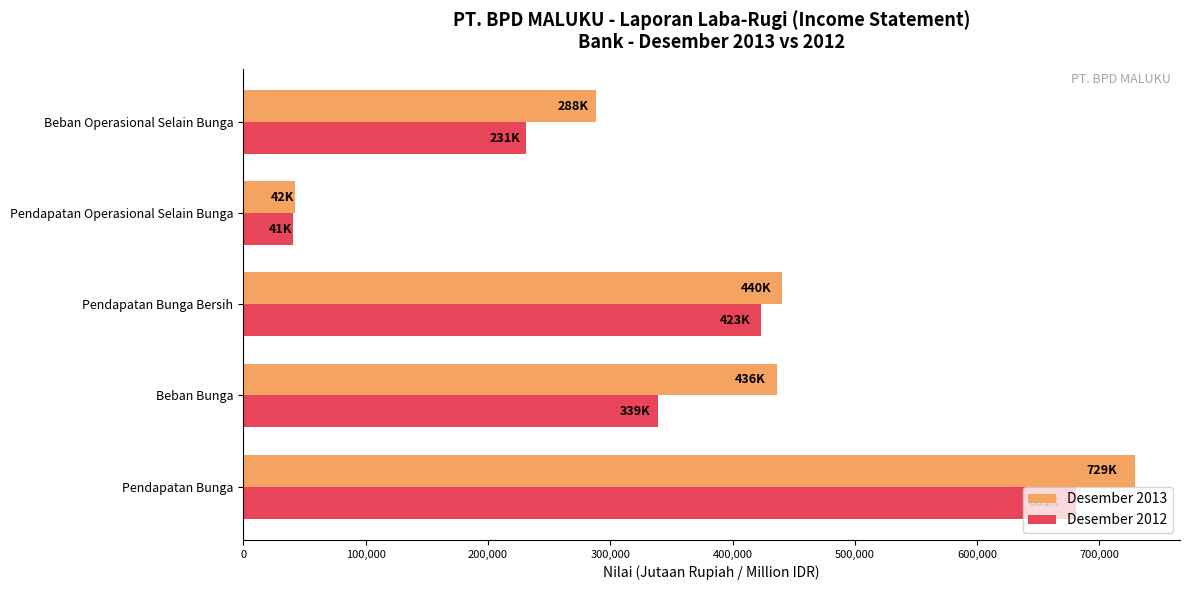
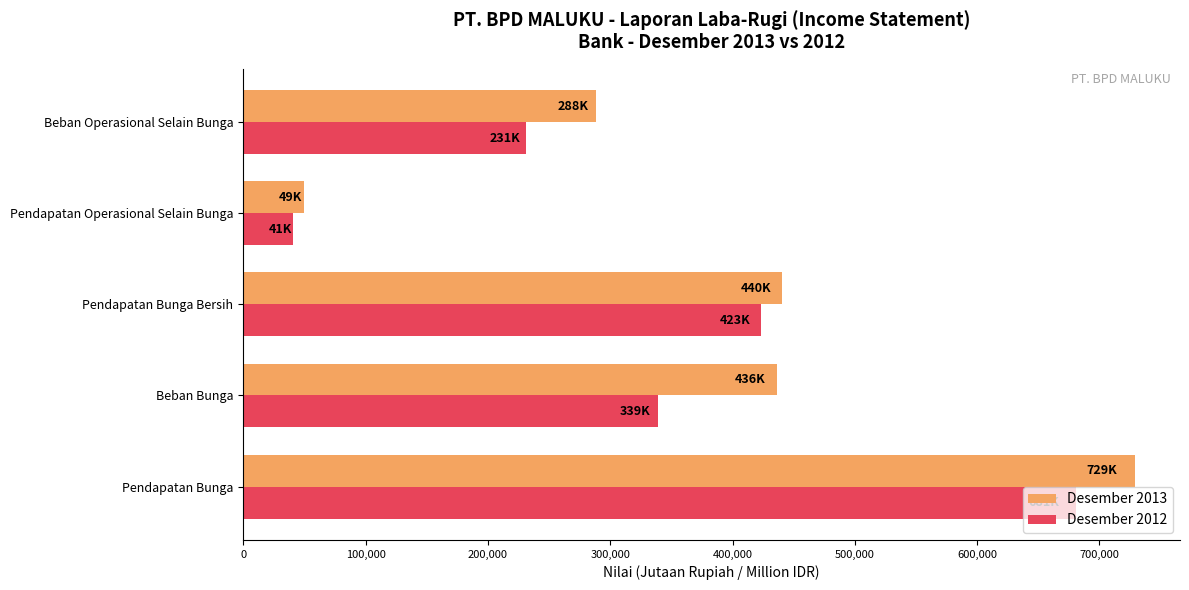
  {
    "Desember 2013": {
      "Beban Operasional Selain Bunga": "288K",
-     "Pendapatan Operasional Selain Bunga": "42K",
+     "Pendapatan Operasional Selain Bunga": "49K",
      "Pendapatan Bunga Bersih": "440K",
      "Beban Bunga": "436K",
      "Pendapatan Bunga": "729K"
    },
    "Desember 2012": {
      "Beban Operasional Selain Bunga": "231K",
      "Pendapatan Operasional Selain Bunga": "41K",
      "Pendapatan Bunga Bersih": "423K",
      "Beban Bunga": "339K"
    }
  }
